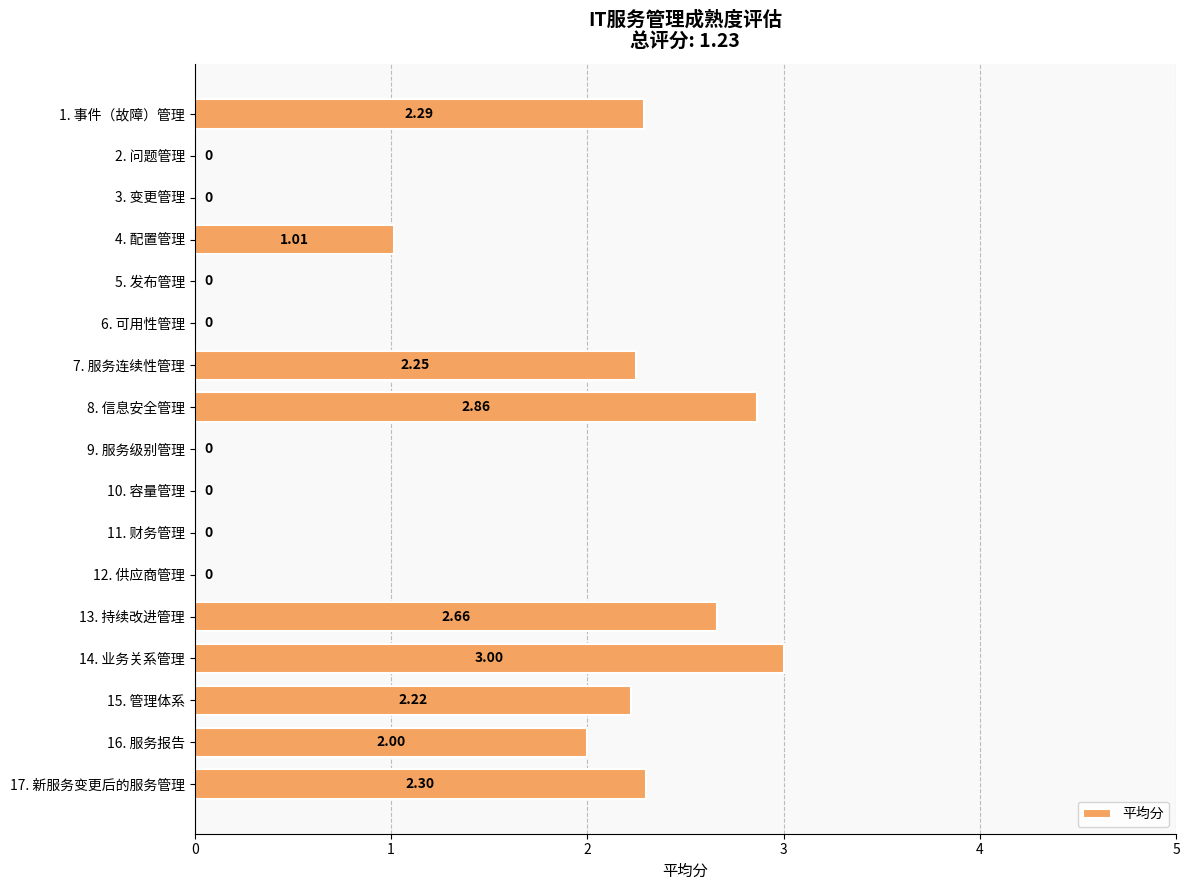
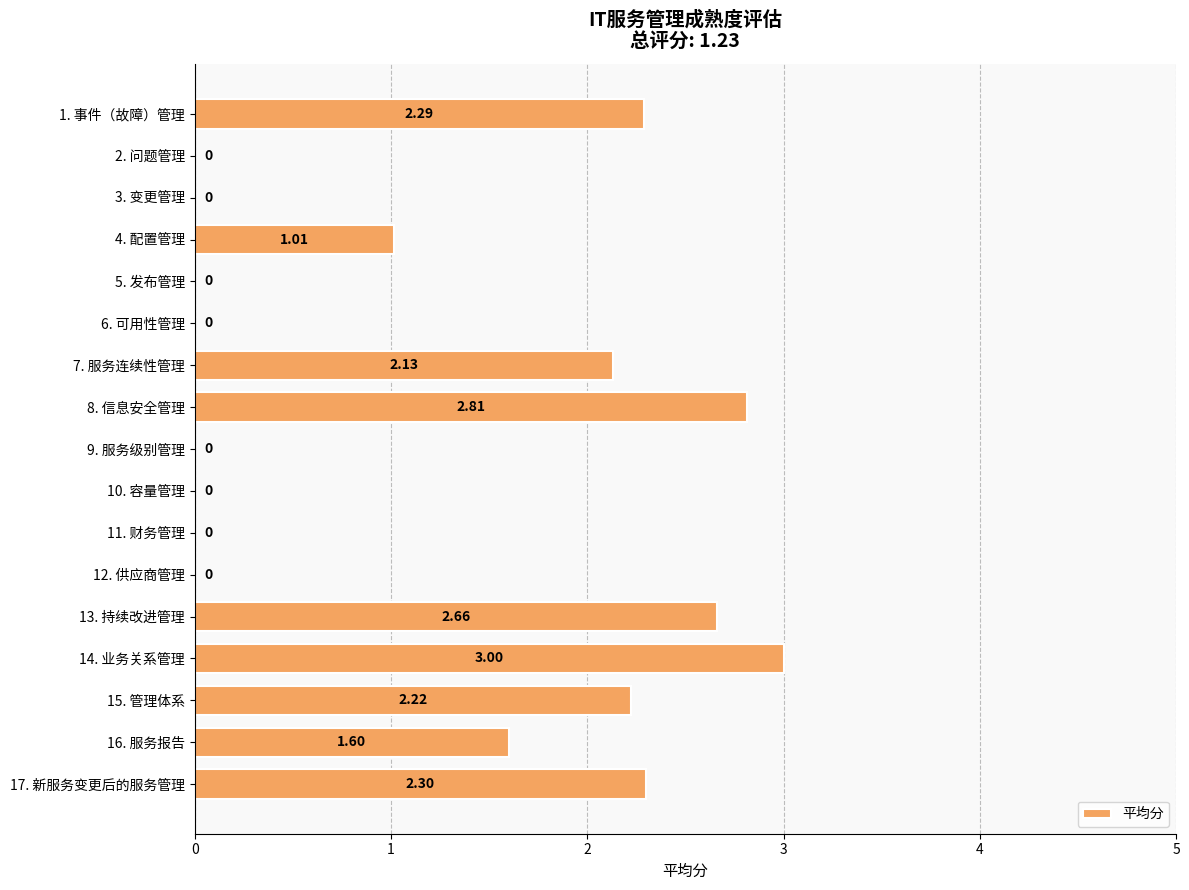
  {
    "1. 事件（故障）管理": 2.29,
    "2. 问题管理": 0,
    "3. 变更管理": 0,
    "4. 配置管理": 1.01,
    "5. 发布管理": 0,
    "6. 可用性管理": 0,
-   "7. 服务连续性管理": 2.25,
-   "8. 信息安全管理": 2.86,
+   "7. 服务连续性管理": 2.13,
+   "8. 信息安全管理": 2.81,
    "9. 服务级别管理": 0,
    "10. 容量管理": 0,
    "11. 财务管理": 0,
    "12. 供应商管理": 0,
    "13. 持续改进管理": 2.66,
    "14. 业务关系管理": 3.00,
    "15. 管理体系": 2.22,
-   "16. 服务报告": 2.00,
+   "16. 服务报告": 1.60,
    "17. 新服务变更后的服务管理": 2.30
  }
